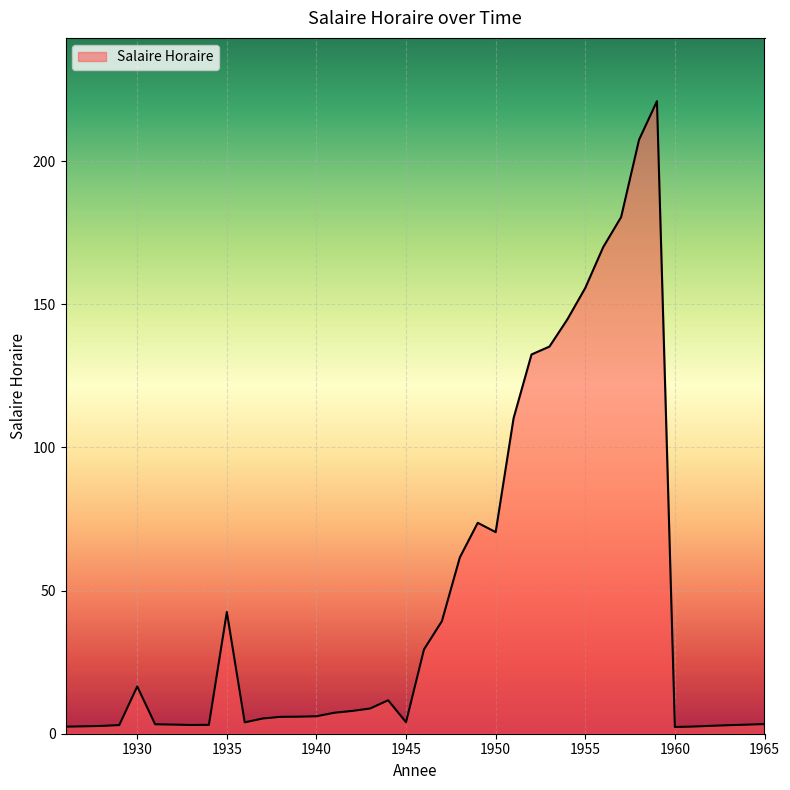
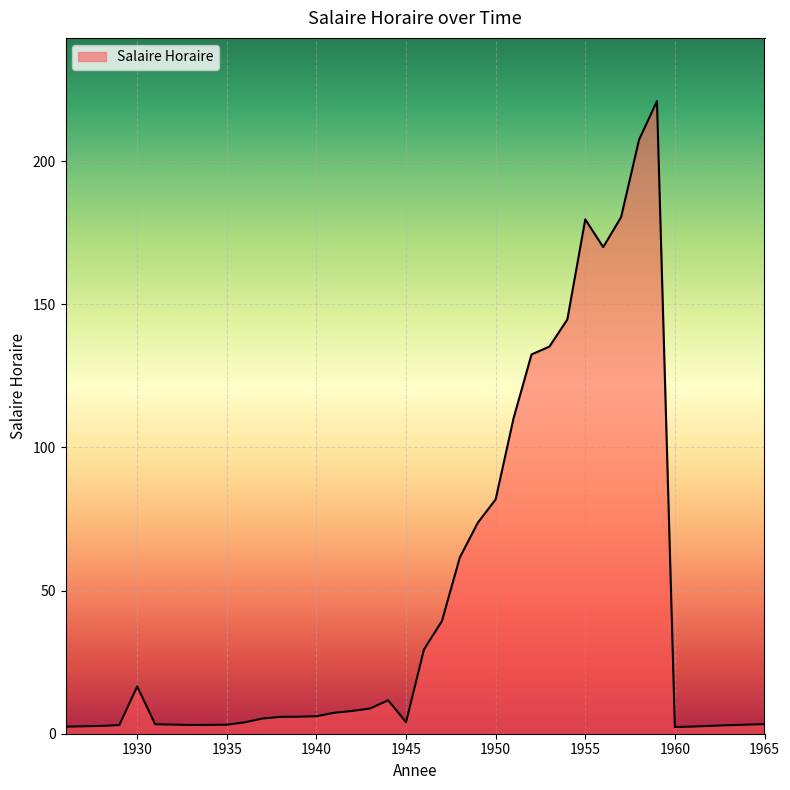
  {
    "1930": 17,
-   "1935": 43,
+   "1935": 3,
    "1940": 6,
    "1945": 4,
-   "1950": 70,
-   "1955": 156,
+   "1950": 82,
+   "1955": 180,
    "1960": 2,
    "1965": 3
  }
